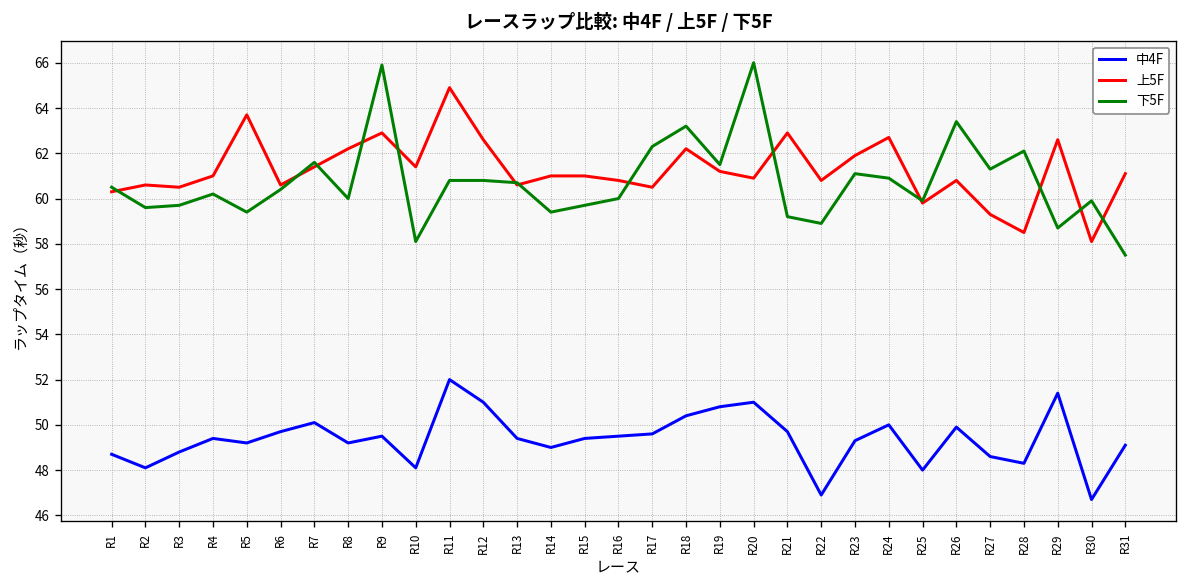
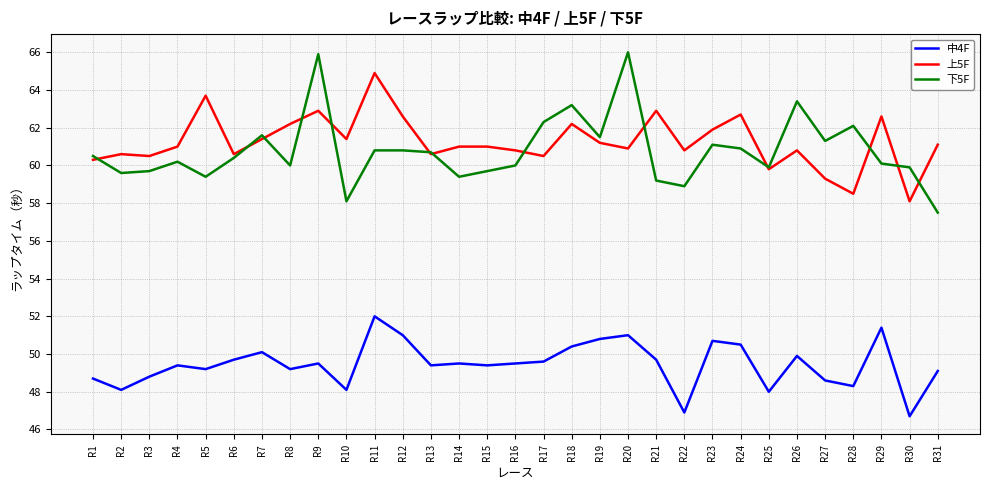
  {
    "中4F": {
      "R1": 48.7,
      "R2": 48.1,
      "R3": 48.8,
      "R4": 49.4,
      "R5": 49.2,
      "R6": 49.7,
      "R7": 50.1,
      "R8": 49.2,
      "R9": 49.5,
      "R10": 48.1,
      "R11": 52.0,
      "R12": 51.0,
      "R13": 49.4,
-     "R14": 49.0,
+     "R14": 49.5,
      "R15": 49.4,
      "R16": 49.5,
      "R17": 49.6,
      "R18": 50.4,
      "R19": 50.8,
      "R20": 51.0,
      "R21": 49.7,
      "R22": 46.9,
-     "R23": 49.3,
-     "R24": 50.0,
+     "R23": 50.7,
+     "R24": 50.5,
      "R25": 48.0,
      "R26": 49.9,
      "R27": 48.6,
      "R28": 48.3,
      "R29": 51.4,
      "R30": 46.7,
      "R31": 49.1
    },
    "上5F": {
      "R1": 60.3,
      "R2": 60.6,
      "R3": 60.5,
      "R4": 61.0,
      "R5": 63.7,
      "R6": 60.6,
      "R7": 61.4,
      "R8": 62.2,
      "R9": 62.9,
      "R10": 61.4,
      "R11": 64.9,
      "R12": 62.6,
      "R14": 61.0,
      "R15": 61.0,
      "R16": 60.8,
      "R17": 60.5,
      "R18": 62.2,
      "R19": 61.2,
      "R20": 60.9,
      "R21": 62.9,
      "R22": 60.8,
      "R23": 61.9,
      "R24": 62.7,
      "R26": 60.8,
      "R27": 59.3,
      "R28": 58.5,
      "R29": 62.6,
      "R30": 58.1,
      "R31": 61.1
    },
    "下5F": {
      "R1": 60.5,
      "R2": 59.6,
      "R3": 59.7,
      "R4": 60.2,
      "R5": 59.4,
      "R6": 60.4,
      "R7": 61.6,
      "R8": 60.0,
      "R9": 65.9,
      "R10": 58.1,
      "R11": 60.8,
      "R12": 60.8,
      "R14": 59.4,
      "R15": 59.7,
      "R16": 60.0,
      "R17": 62.3,
      "R18": 63.2,
      "R19": 61.5,
      "R20": 66.0,
      "R21": 59.2,
      "R22": 58.9,
      "R23": 61.1,
      "R24": 60.9,
      "R26": 63.4,
      "R27": 61.3,
      "R28": 62.1,
-     "R29": 58.7,
+     "R29": 60.1,
      "R30": 59.9,
      "R31": 57.5
    }
  }
